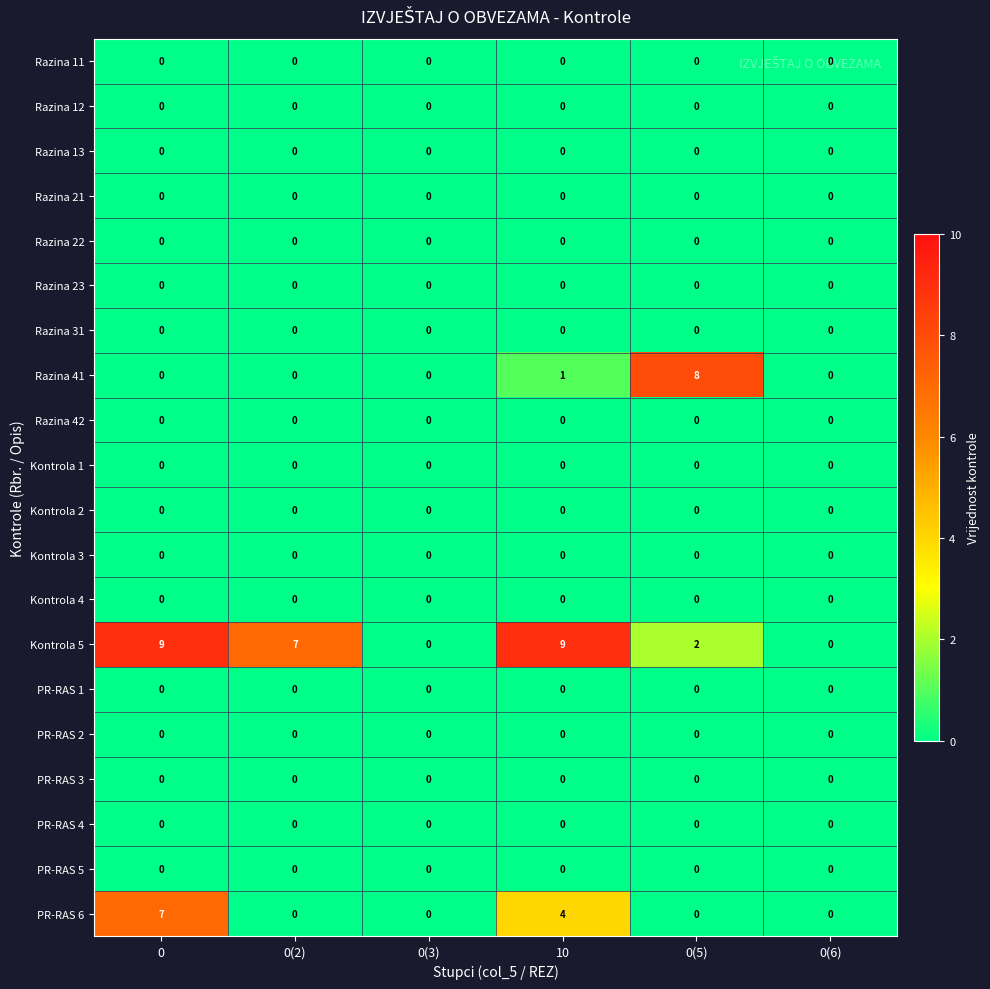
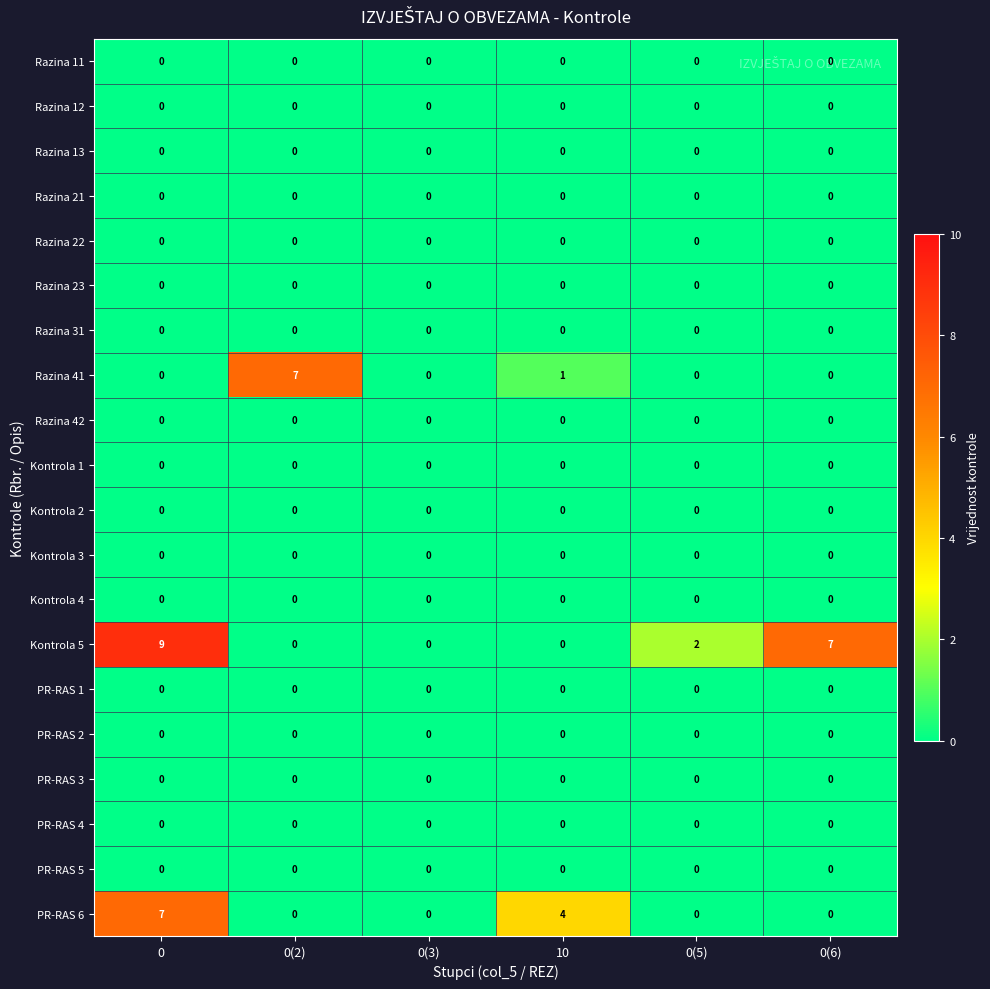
  {
    "Razina 11": {
      "0": 0,
      "0(2)": 0,
      "0(3)": 0,
      "10": 0,
      "0(5)": 0
    },
    "Razina 12": {
      "0": 0,
      "0(2)": 0,
      "0(3)": 0,
      "10": 0,
      "0(5)": 0,
      "0(6)": 0
    },
    "Razina 13": {
      "0": 0,
      "0(2)": 0,
      "0(3)": 0,
      "10": 0,
      "0(5)": 0,
      "0(6)": 0
    },
    "Razina 21": {
      "0": 0,
      "0(2)": 0,
      "0(3)": 0,
      "10": 0,
      "0(5)": 0,
      "0(6)": 0
    },
    "Razina 22": {
      "0": 0,
      "0(2)": 0,
      "0(3)": 0,
      "10": 0,
      "0(5)": 0,
      "0(6)": 0
    },
    "Razina 23": {
      "0": 0,
      "0(2)": 0,
      "0(3)": 0,
      "10": 0,
      "0(5)": 0,
      "0(6)": 0
    },
    "Razina 31": {
      "0": 0,
      "0(2)": 0,
      "0(3)": 0,
      "10": 0,
      "0(5)": 0,
      "0(6)": 0
    },
    "Razina 41": {
      "0": 0,
-     "0(2)": 0,
+     "0(2)": 7,
      "0(3)": 0,
      "10": 1,
-     "0(5)": 8,
+     "0(5)": 0,
      "0(6)": 0
    },
    "Razina 42": {
      "0": 0,
      "0(2)": 0,
      "0(3)": 0,
      "10": 0,
      "0(5)": 0,
      "0(6)": 0
    },
    "Kontrola 1": {
      "0": 0,
      "0(2)": 0,
      "0(3)": 0,
      "10": 0,
      "0(5)": 0,
      "0(6)": 0
    },
    "Kontrola 2": {
      "0": 0,
      "0(2)": 0,
      "0(3)": 0,
      "10": 0,
      "0(5)": 0,
      "0(6)": 0
    },
    "Kontrola 3": {
      "0": 0,
      "0(2)": 0,
      "0(3)": 0,
      "10": 0,
      "0(5)": 0,
      "0(6)": 0
    },
    "Kontrola 4": {
      "0": 0,
      "0(2)": 0,
      "0(3)": 0,
      "10": 0,
      "0(5)": 0,
      "0(6)": 0
    },
    "Kontrola 5": {
      "0": 9,
-     "0(2)": 7,
+     "0(2)": 0,
      "0(3)": 0,
-     "10": 9,
+     "10": 0,
      "0(5)": 2,
-     "0(6)": 0
+     "0(6)": 7
    },
    "PR-RAS 1": {
      "0": 0,
      "0(2)": 0,
      "0(3)": 0,
      "10": 0,
      "0(5)": 0,
      "0(6)": 0
    },
    "PR-RAS 2": {
      "0": 0,
      "0(2)": 0,
      "0(3)": 0,
      "10": 0,
      "0(5)": 0,
      "0(6)": 0
    },
    "PR-RAS 3": {
      "0": 0,
      "0(2)": 0,
      "0(3)": 0,
      "10": 0,
      "0(5)": 0,
      "0(6)": 0
    },
    "PR-RAS 4": {
      "0": 0,
      "0(2)": 0,
      "0(3)": 0,
      "10": 0,
      "0(5)": 0,
      "0(6)": 0
    },
    "PR-RAS 5": {
      "0": 0,
      "0(2)": 0,
      "0(3)": 0,
      "10": 0,
      "0(5)": 0,
      "0(6)": 0
    },
    "PR-RAS 6": {
      "0": 7,
      "0(2)": 0,
      "0(3)": 0,
      "10": 4,
      "0(5)": 0,
      "0(6)": 0
    }
  }
